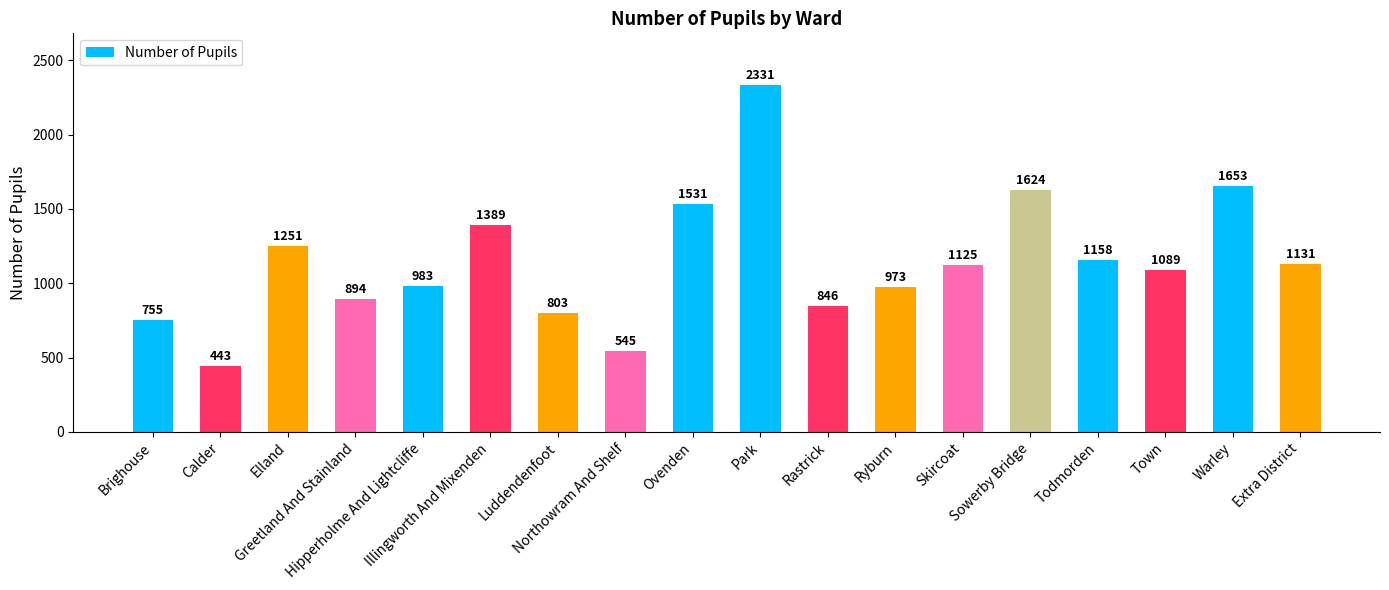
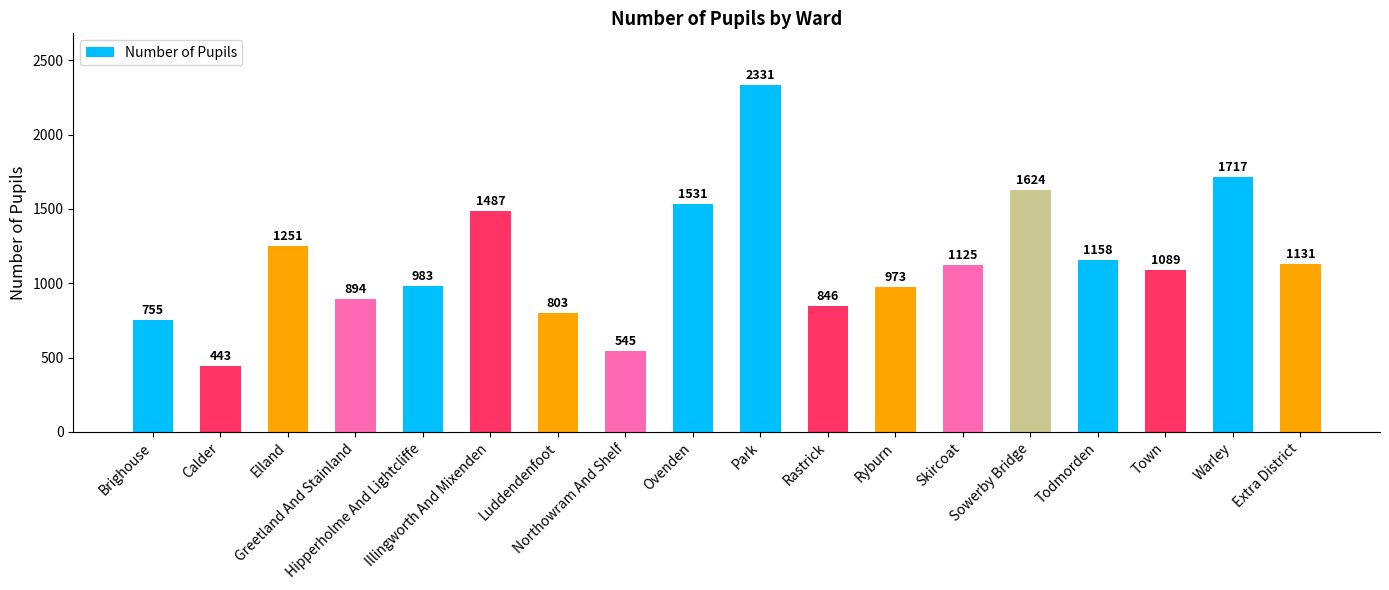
  {
    "Brighouse": 755,
    "Calder": 443,
    "Elland": 1251,
    "Greetland And Stainland": 894,
    "Hipperholme And Lightcliffe": 983,
-   "Illingworth And Mixenden": 1389,
+   "Illingworth And Mixenden": 1487,
    "Luddendenfoot": 803,
    "Northowram And Shelf": 545,
    "Ovenden": 1531,
    "Park": 2331,
    "Rastrick": 846,
    "Ryburn": 973,
    "Skircoat": 1125,
    "Sowerby Bridge": 1624,
    "Todmorden": 1158,
    "Town": 1089,
-   "Warley": 1653,
+   "Warley": 1717,
    "Extra District": 1131
  }
